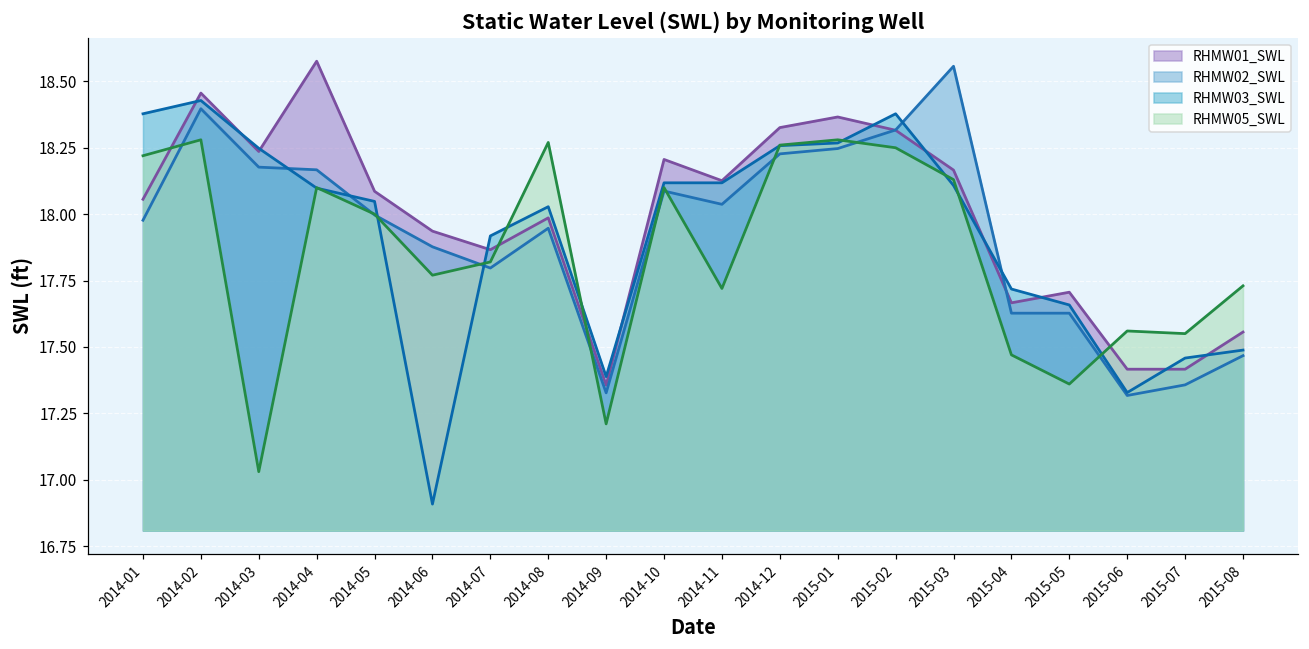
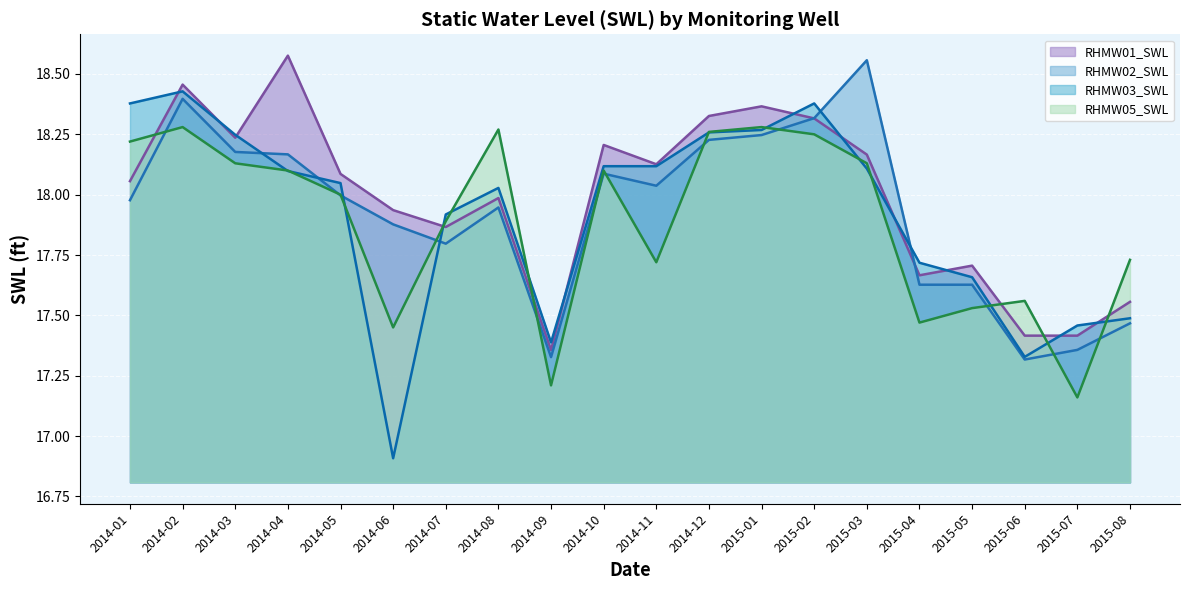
  {
    "RHMW05_SWL": {
      "2014-01": 18.22,
      "2014-02": 18.28,
-     "2014-03": 17.03,
-     "2014-06": 17.77,
-     "2014-07": 17.82,
+     "2014-03": 18.13,
+     "2014-06": 17.45,
+     "2014-07": 17.89,
      "2014-08": 18.27,
      "2014-09": 17.21,
      "2014-10": 18.10,
      "2014-11": 17.72,
      "2015-01": 18.28,
      "2015-02": 18.25,
      "2015-03": 18.13,
      "2015-04": 17.47,
-     "2015-05": 17.36,
+     "2015-05": 17.53,
      "2015-06": 17.56,
-     "2015-07": 17.55,
+     "2015-07": 17.16,
      "2015-08": 17.73
    }
  }
